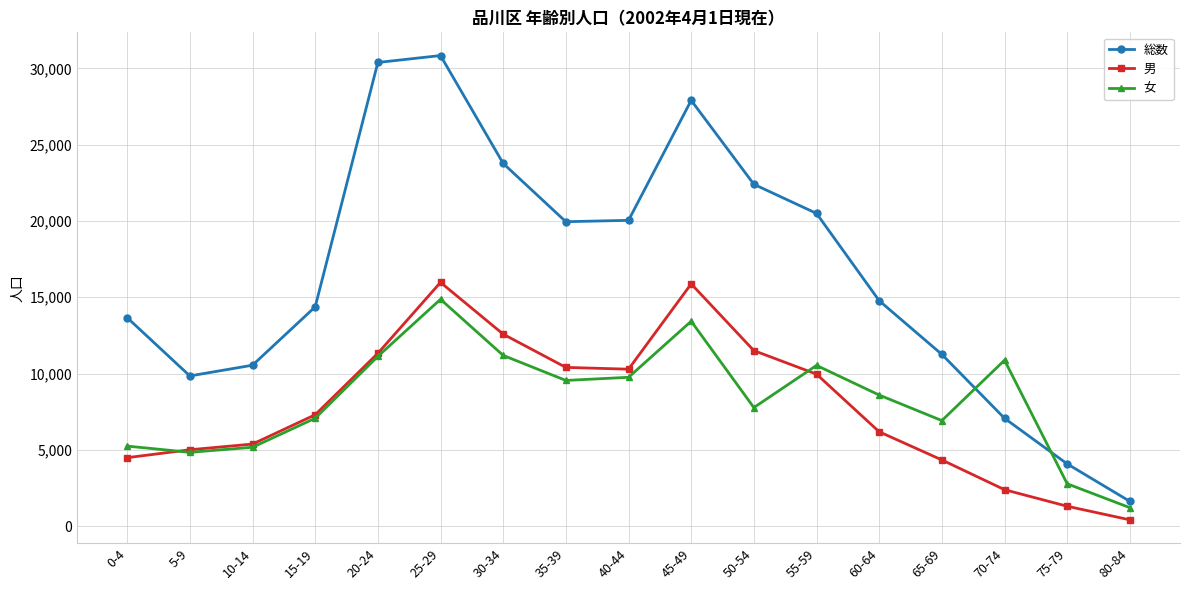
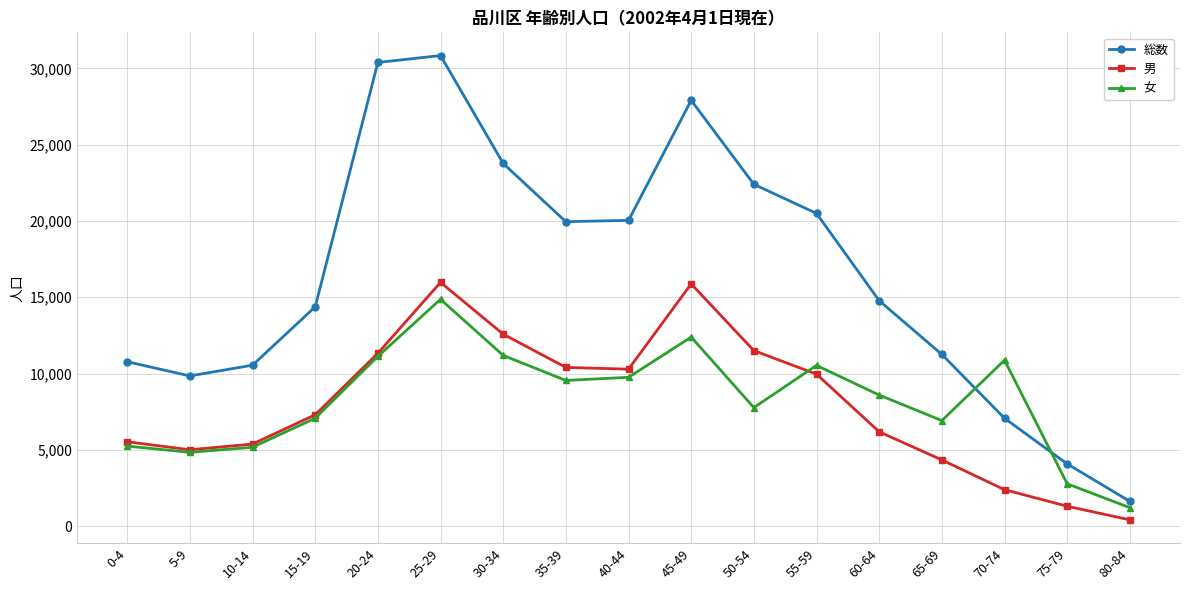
  {
    "総数": {
-     "0-4": "13,700",
+     "0-4": "10,800",
      "5-9": "9,800",
      "10-14": "10,500",
      "15-19": "14,400",
      "20-24": "30,400",
      "25-29": "30,800",
      "30-34": "23,800",
      "35-39": "20,000",
      "40-44": "20,000",
      "45-49": "27,900",
      "50-54": "22,400",
      "55-59": "20,500",
      "60-64": "14,800",
      "65-69": "11,300",
      "70-74": "7,100",
      "75-79": "4,100",
      "80-84": "1,600"
    },
    "男": {
-     "0-4": "4,500",
+     "0-4": "5,500",
      "10-14": "5,400",
      "15-19": "7,300",
      "20-24": "11,300",
      "25-29": "16,000",
      "30-34": "12,600",
      "35-39": "10,400",
      "40-44": "10,300",
      "45-49": "15,900",
      "50-54": "11,500",
      "55-59": "10,000",
      "60-64": "6,200",
      "65-69": "4,300",
      "70-74": "2,400",
      "75-79": "1,300",
      "80-84": "400"
    },
    "女": {
      "0-4": "5,200",
      "10-14": "5,200",
      "15-19": "7,100",
      "20-24": "11,100",
      "25-29": "14,900",
      "30-34": "11,200",
      "35-39": "9,500",
      "40-44": "9,800",
-     "45-49": "13,400",
+     "45-49": "12,400",
      "50-54": "7,800",
      "55-59": "10,500",
      "60-64": "8,600",
      "65-69": "6,900",
      "70-74": "10,900",
      "75-79": "2,800",
      "80-84": "1,200"
    }
  }
